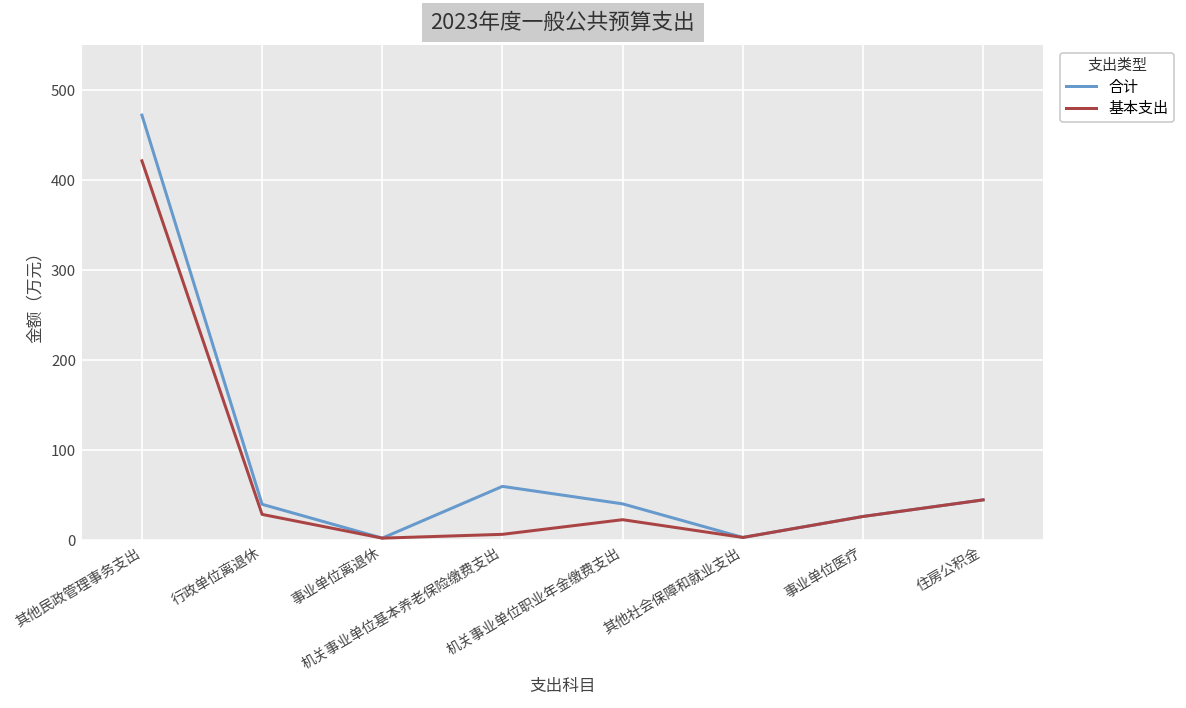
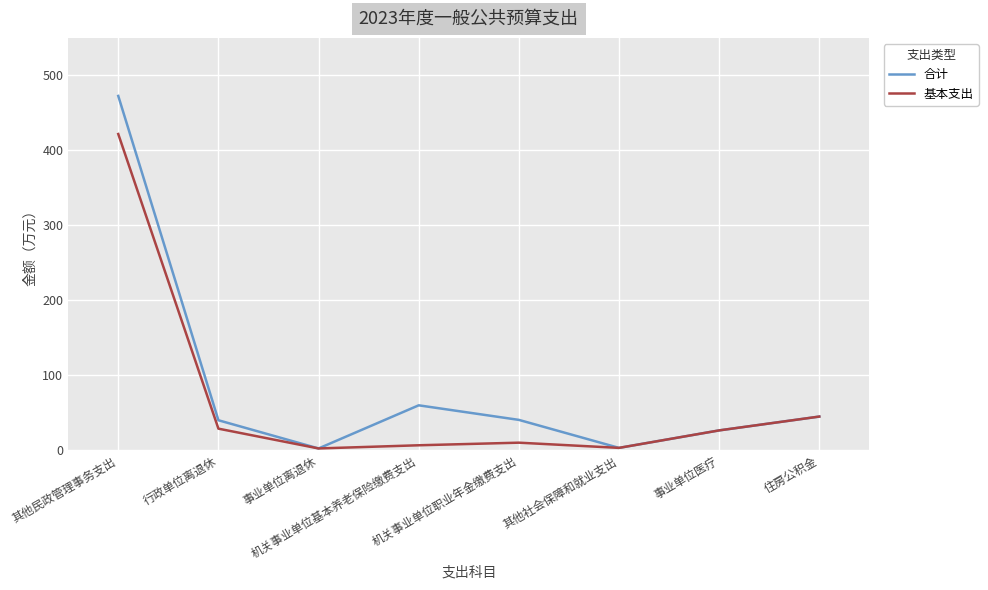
  {
    "合计": {
      "其他民政管理事务支出": 470,
      "行政单位离退休": 40,
      "机关事业单位基本养老保险缴费支出": 60,
      "机关事业单位职业年金缴费支出": 40
    },
    "基本支出": {
      "其他民政管理事务支出": 420,
      "行政单位离退休": 30,
      "机关事业单位基本养老保险缴费支出": 10,
-     "机关事业单位职业年金缴费支出": 20
+     "机关事业单位职业年金缴费支出": 10
    }
  }
